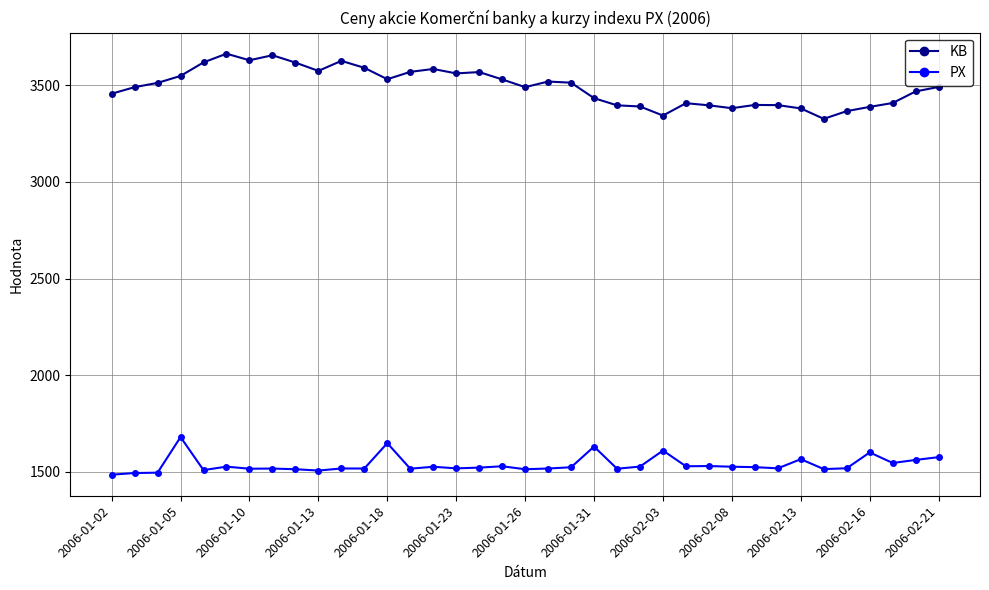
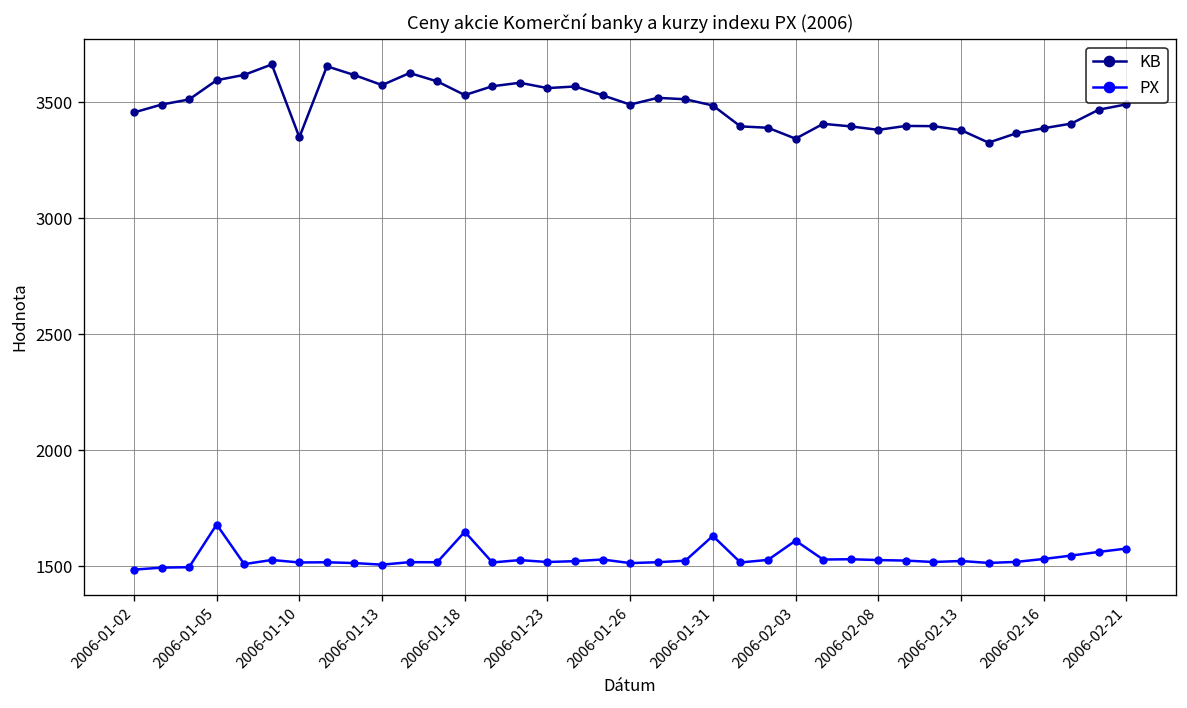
  {
    "KB": {
      "2006-01-02": 3460,
-     "2006-01-05": 3550,
-     "2006-01-10": 3630,
+     "2006-01-05": 3600,
+     "2006-01-10": 3350,
      "2006-01-13": 3570,
      "2006-01-18": 3530,
      "2006-01-23": 3560,
      "2006-01-26": 3490,
-     "2006-01-31": 3430,
+     "2006-01-31": 3490,
      "2006-02-03": 3340,
      "2006-02-08": 3380,
      "2006-02-13": 3380,
      "2006-02-16": 3390,
      "2006-02-21": 3490
    },
    "PX": {
      "2006-01-02": 1490,
      "2006-01-05": 1680,
      "2006-01-10": 1520,
      "2006-01-13": 1510,
      "2006-01-18": 1650,
      "2006-01-23": 1520,
      "2006-01-26": 1510,
      "2006-01-31": 1630,
      "2006-02-03": 1610,
      "2006-02-08": 1530,
-     "2006-02-13": 1570,
-     "2006-02-16": 1600,
+     "2006-02-13": 1520,
+     "2006-02-16": 1530,
      "2006-02-21": 1580
    }
  }
